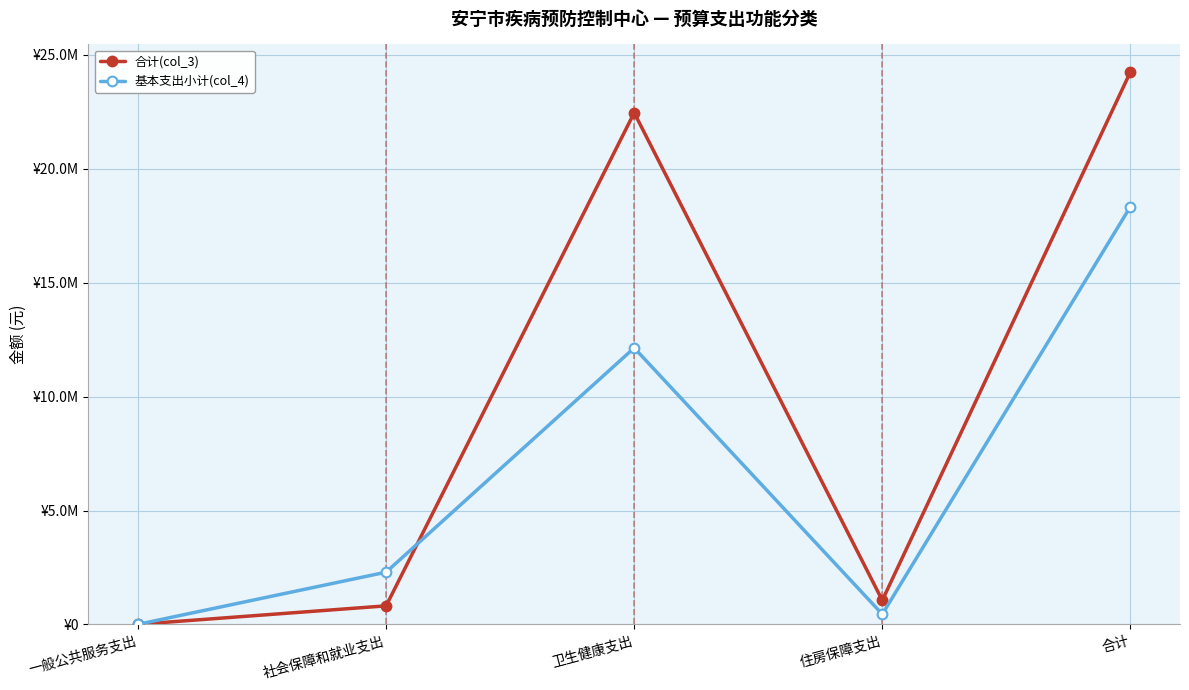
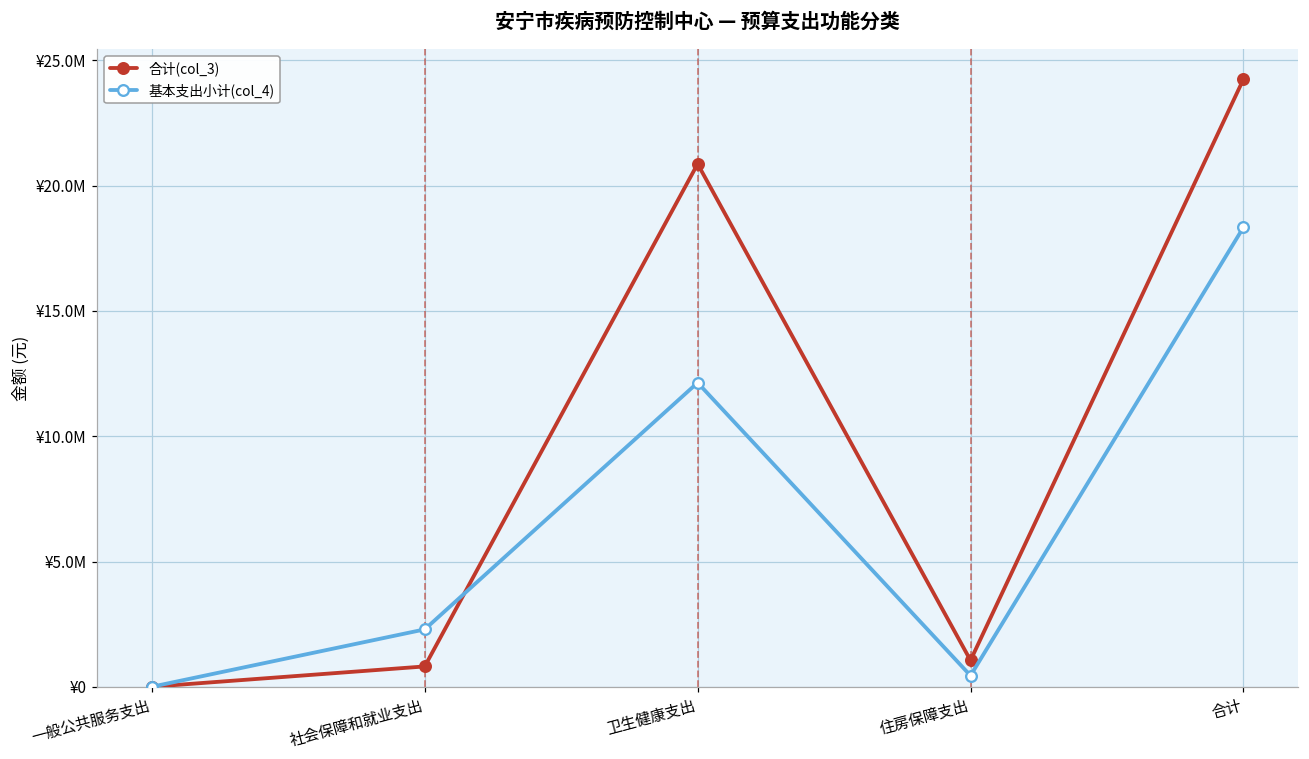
  {
    "合计(col_3)": {
      "社会保障和就业支出": "¥800000",
-     "卫生健康支出": "¥22500000",
+     "卫生健康支出": "¥20900000",
      "住房保障支出": "¥1100000",
      "合计": "¥24200000"
    },
    "基本支出小计(col_4)": {
      "社会保障和就业支出": "¥2300000",
      "卫生健康支出": "¥12100000",
      "住房保障支出": "¥400000",
      "合计": "¥18300000"
    }
  }
